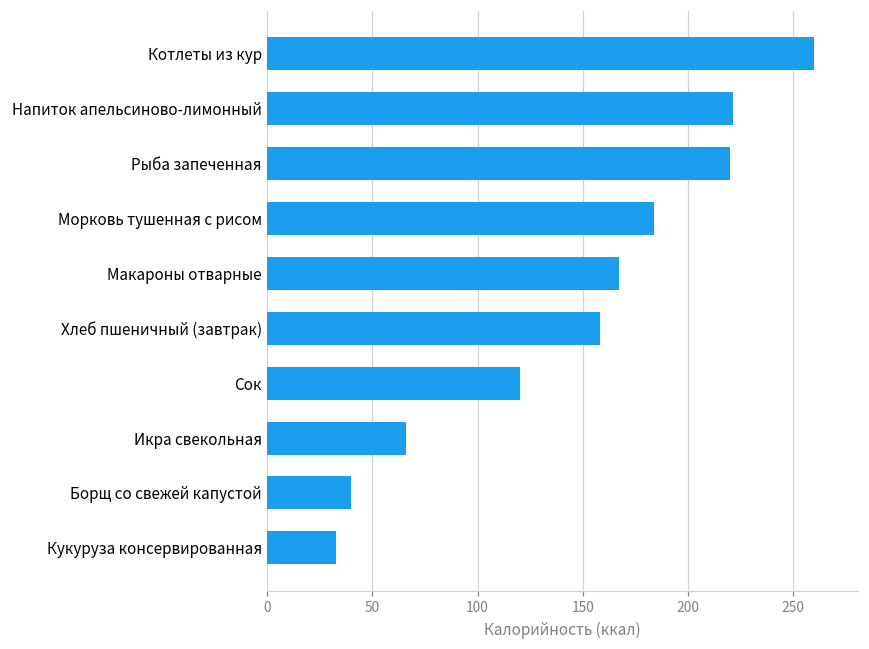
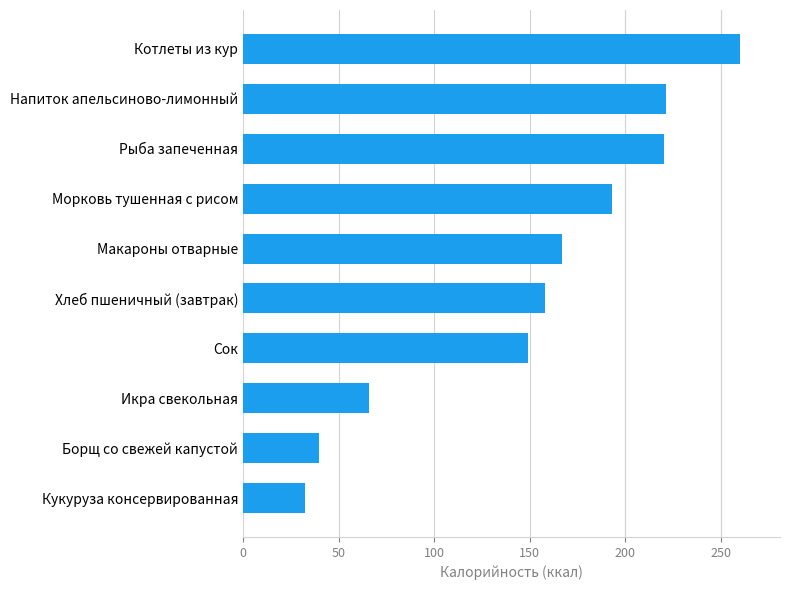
  {
    "Котлеты из кур": 260,
    "Напиток апельсиново-лимонный": 221,
    "Рыба запеченная": 220,
-   "Морковь тушенная с рисом": 184,
+   "Морковь тушенная с рисом": 193,
    "Макароны отварные": 167,
    "Хлеб пшеничный (завтрак)": 158,
-   "Сок": 120,
+   "Сок": 149,
    "Икра свекольная": 66,
    "Борщ со свежей капустой": 40,
    "Кукуруза консервированная": 33
  }
